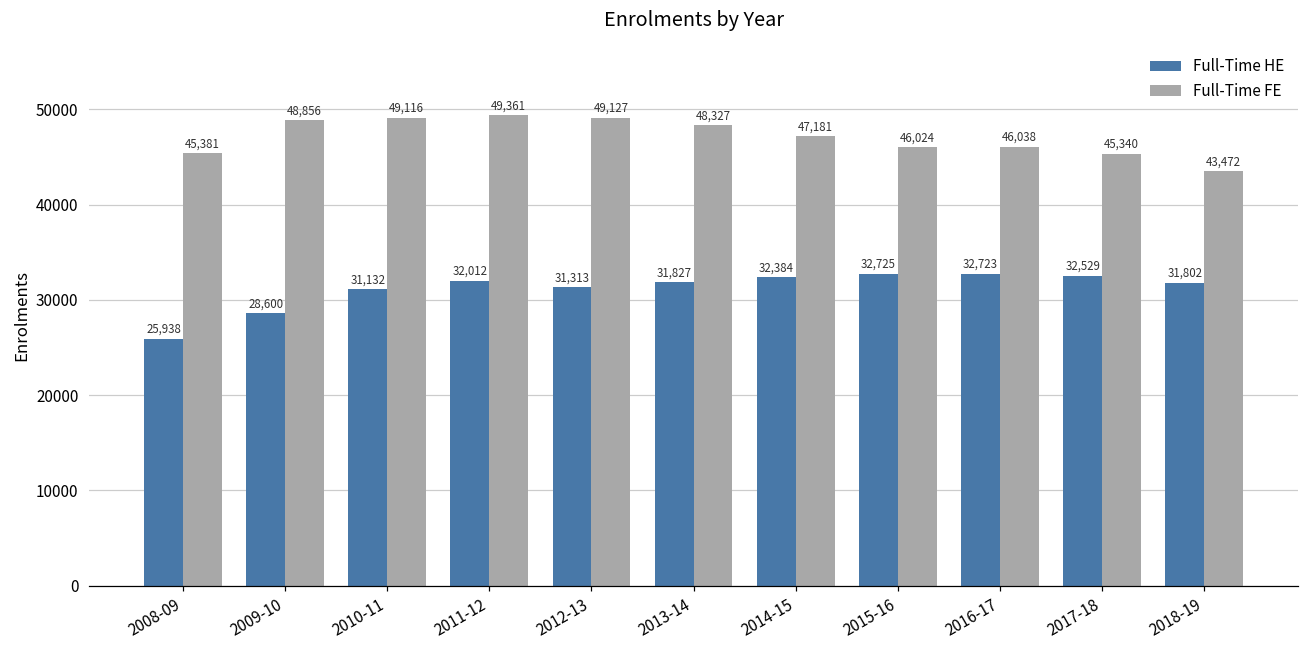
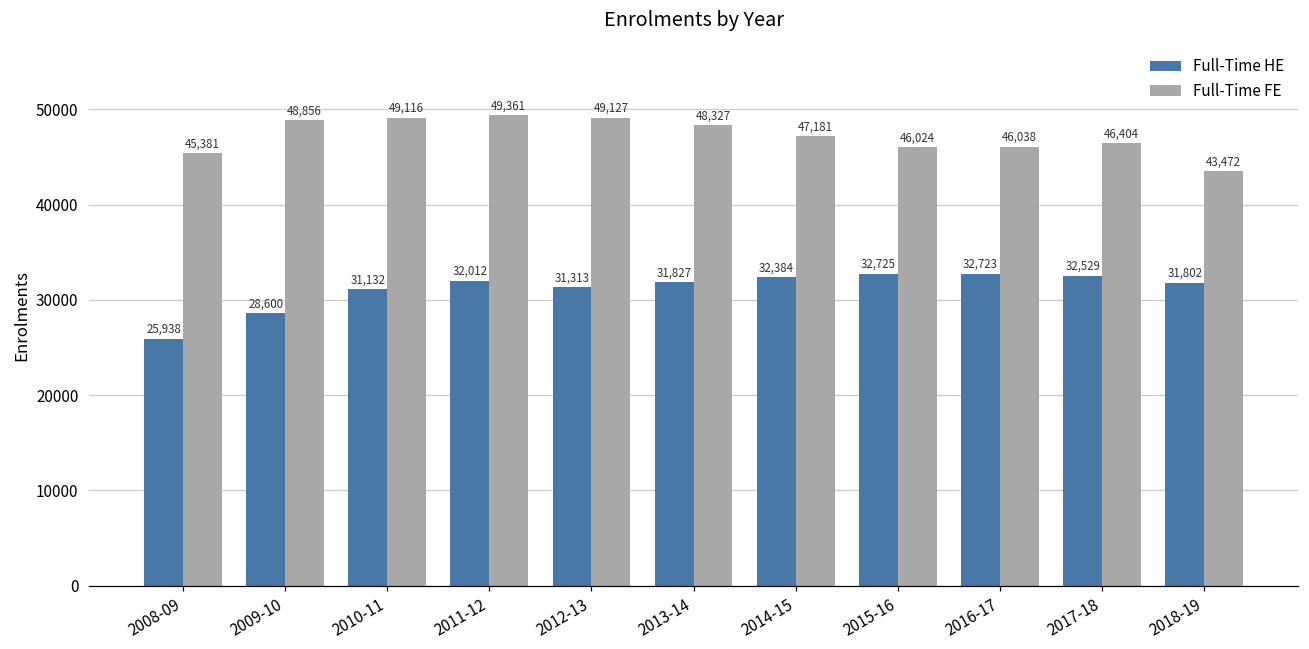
  {
    "Full-Time HE": {
      "2008-09": "25,938",
      "2009-10": "28,600",
      "2010-11": "31,132",
      "2011-12": "32,012",
      "2012-13": "31,313",
      "2013-14": "31,827",
      "2014-15": "32,384",
      "2015-16": "32,725",
      "2016-17": "32,723",
      "2017-18": "32,529",
      "2018-19": "31,802"
    },
    "Full-Time FE": {
      "2008-09": "45,381",
      "2009-10": "48,856",
      "2010-11": "49,116",
      "2011-12": "49,361",
      "2012-13": "49,127",
      "2013-14": "48,327",
      "2014-15": "47,181",
      "2015-16": "46,024",
      "2016-17": "46,038",
-     "2017-18": "45,340",
+     "2017-18": "46,404",
      "2018-19": "43,472"
    }
  }
